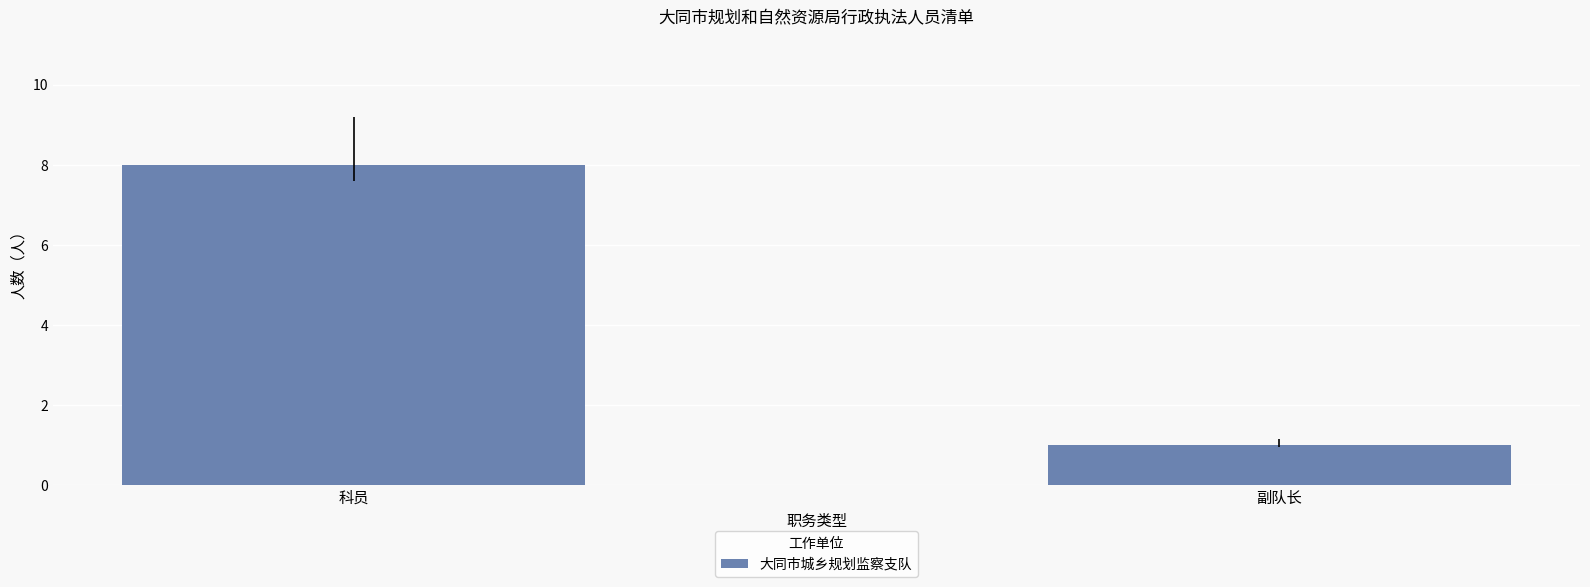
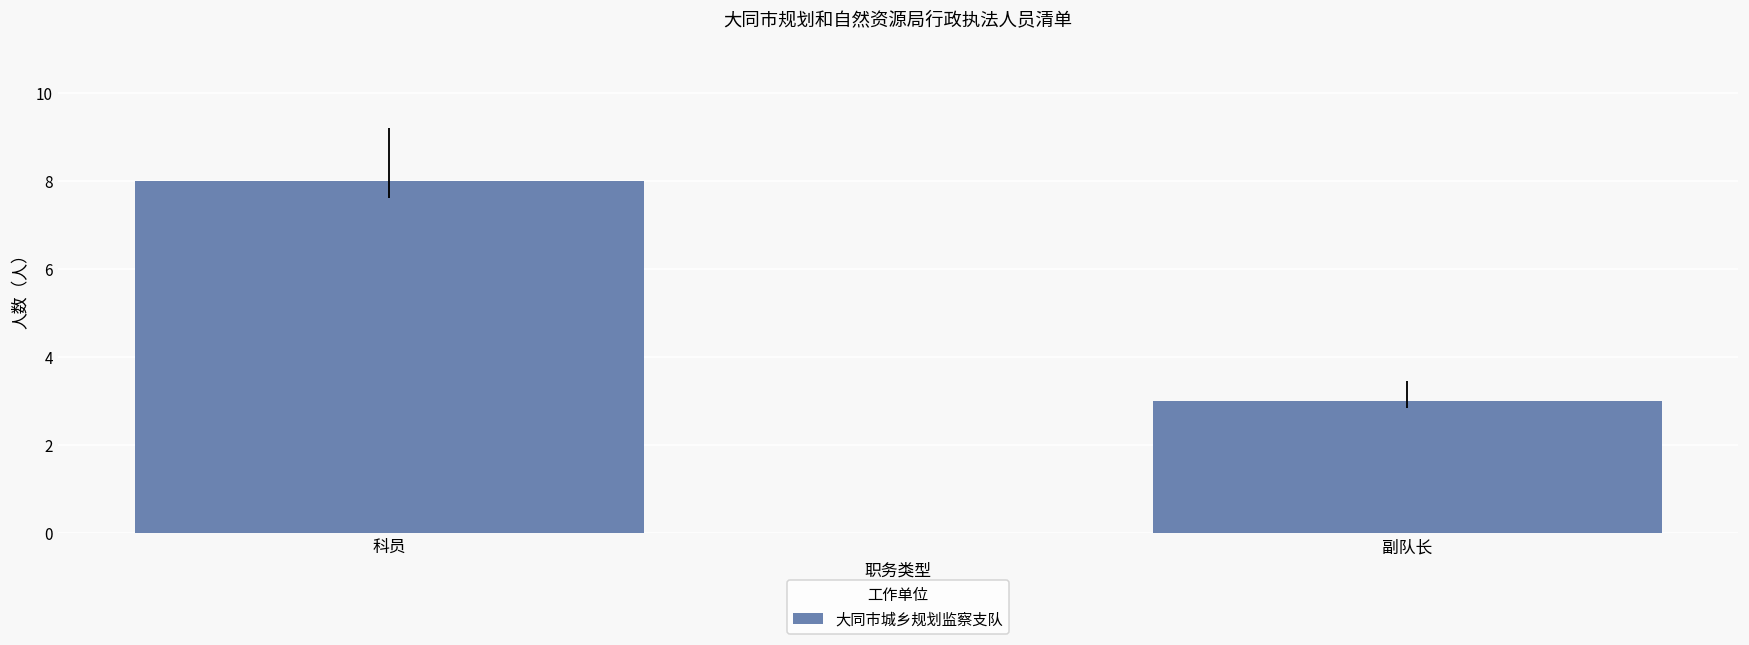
  {
    "科员": 8,
-   "副队长": 1
+   "副队长": 3
  }
